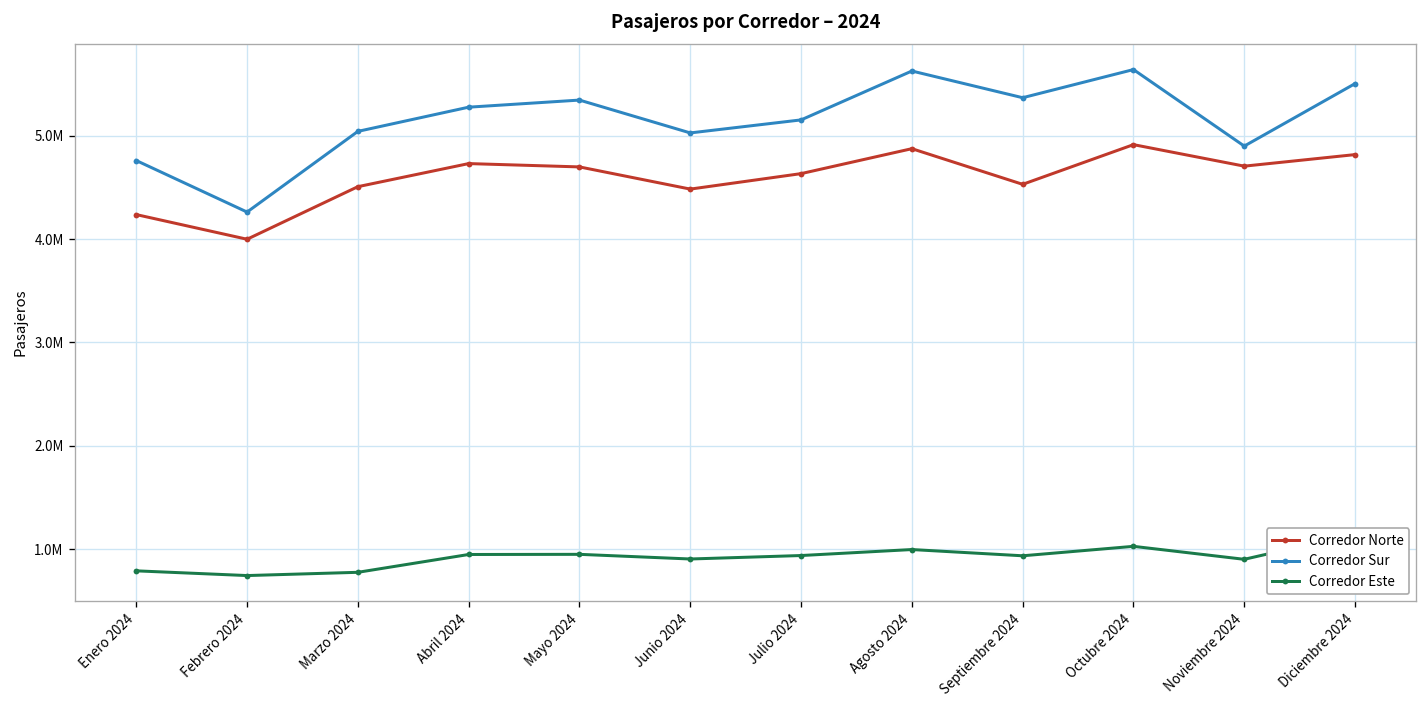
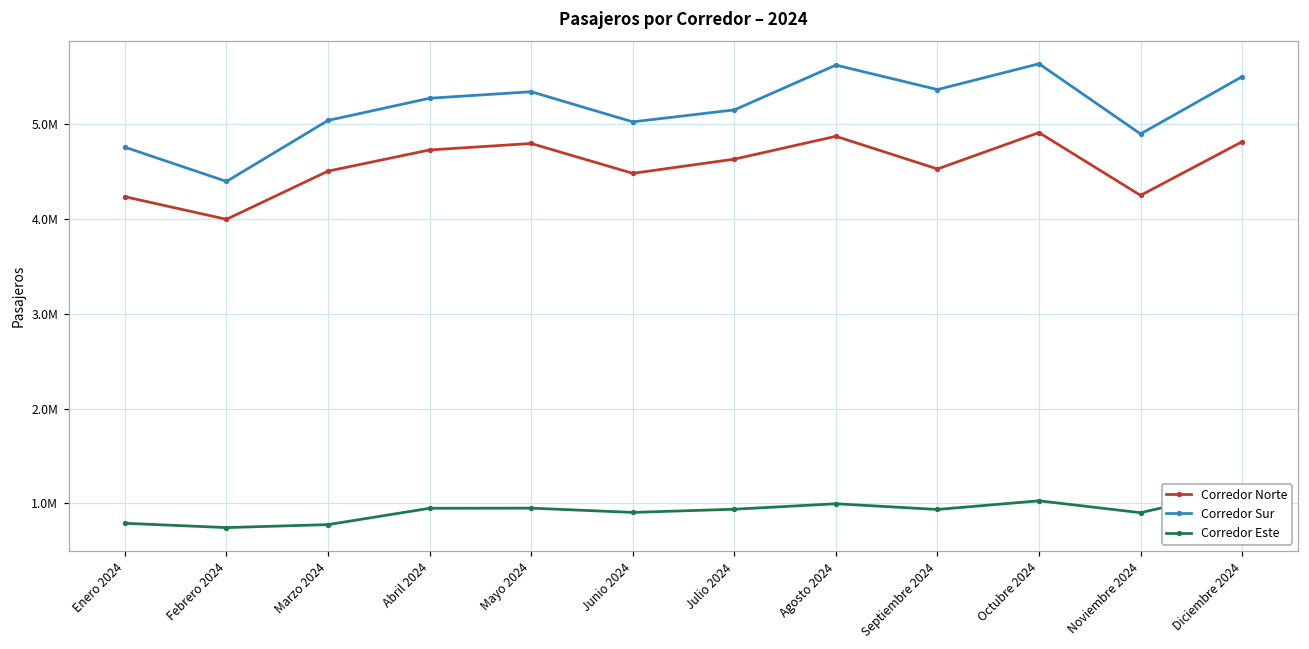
  {
    "Corredor Norte": {
      "Enero 2024": 4200000,
      "Febrero 2024": 4000000,
      "Marzo 2024": 4500000,
      "Abril 2024": 4700000,
-     "Mayo 2024": 4700000,
+     "Mayo 2024": 4800000,
      "Junio 2024": 4500000,
      "Julio 2024": 4600000,
      "Agosto 2024": 4900000,
      "Septiembre 2024": 4500000,
      "Octubre 2024": 4900000,
-     "Noviembre 2024": 4700000,
+     "Noviembre 2024": 4300000,
      "Diciembre 2024": 4800000
    },
    "Corredor Sur": {
      "Enero 2024": 4800000,
-     "Febrero 2024": 4300000,
+     "Febrero 2024": 4400000,
      "Marzo 2024": 5000000,
      "Abril 2024": 5300000,
      "Mayo 2024": 5300000,
      "Junio 2024": 5000000,
      "Julio 2024": 5200000,
      "Agosto 2024": 5600000,
      "Septiembre 2024": 5400000,
      "Octubre 2024": 5600000,
      "Noviembre 2024": 4900000,
      "Diciembre 2024": 5500000
    },
    "Corredor Este": {
      "Enero 2024": 800000,
      "Febrero 2024": 700000,
      "Marzo 2024": 800000,
      "Abril 2024": 900000,
      "Mayo 2024": 900000,
      "Junio 2024": 900000,
      "Julio 2024": 900000,
      "Agosto 2024": 1000000,
      "Septiembre 2024": 900000,
      "Octubre 2024": 1000000,
      "Noviembre 2024": 900000,
      "Diciembre 2024": 1100000
    }
  }
